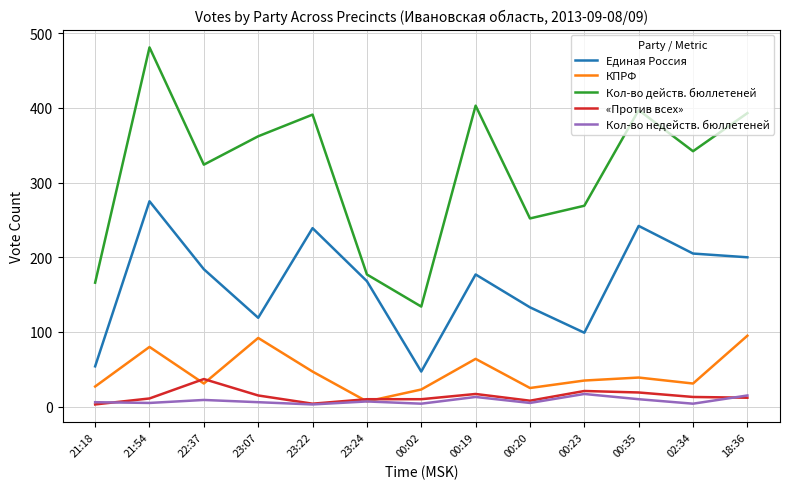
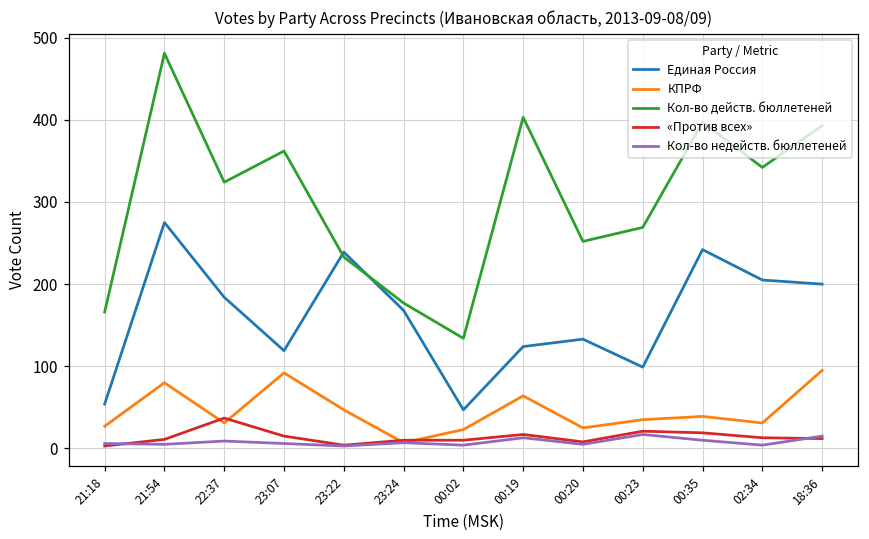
  {
    "Единая Россия": {
      "21:18": 50,
      "21:54": 280,
      "22:37": 180,
      "23:07": 120,
      "23:22": 240,
      "23:24": 170,
      "00:02": 50,
-     "00:19": 180,
+     "00:19": 120,
      "00:20": 130,
      "00:23": 100,
      "00:35": 240,
      "02:34": 210,
      "18:36": 200
    },
    "КПРФ": {
      "21:18": 30,
      "21:54": 80,
      "22:37": 30,
      "23:07": 90,
      "23:22": 50,
      "00:02": 20,
      "00:19": 60,
      "00:20": 30,
      "00:23": 40,
      "00:35": 40,
      "02:34": 30,
      "18:36": 100
    },
    "Кол-во действ. бюллетеней": {
      "21:18": 170,
      "21:54": 480,
      "22:37": 320,
      "23:07": 360,
-     "23:22": 390,
+     "23:22": 230,
      "23:24": 180,
      "00:02": 130,
      "00:19": 400,
      "00:20": 250,
      "00:23": 270,
      "02:34": 340
    },
    "«Против всех»": {
      "21:54": 10,
      "22:37": 40,
      "23:07": 20,
      "00:02": 10,
      "00:19": 20,
      "00:23": 20,
      "00:35": 20,
      "02:34": 10
    },
    "Кол-во недейств. бюллетеней": {
      "21:54": 10,
      "22:37": 10,
      "23:07": 10,
      "00:02": 0,
      "00:19": 10,
      "00:23": 20,
      "00:35": 10,
      "02:34": 0
    }
  }
